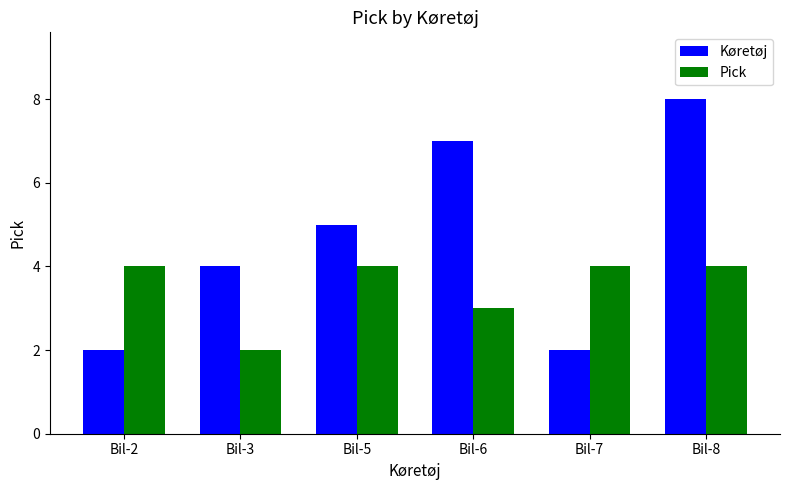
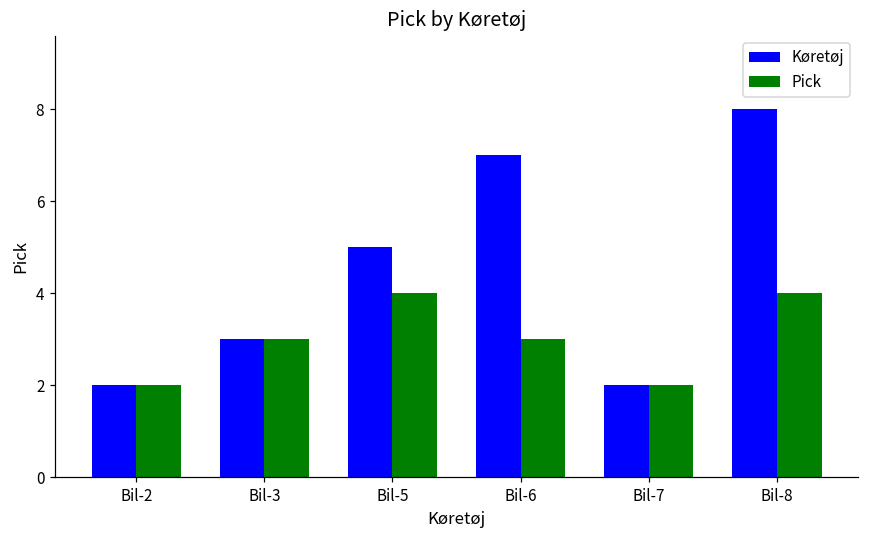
  {
    "Køretøj": {
      "Bil-2": 2,
-     "Bil-3": 4,
+     "Bil-3": 3,
      "Bil-5": 5,
      "Bil-6": 7,
      "Bil-7": 2,
      "Bil-8": 8
    },
    "Pick": {
-     "Bil-2": 4,
-     "Bil-3": 2,
+     "Bil-2": 2,
+     "Bil-3": 3,
      "Bil-5": 4,
      "Bil-6": 3,
-     "Bil-7": 4,
+     "Bil-7": 2,
      "Bil-8": 4
    }
  }
